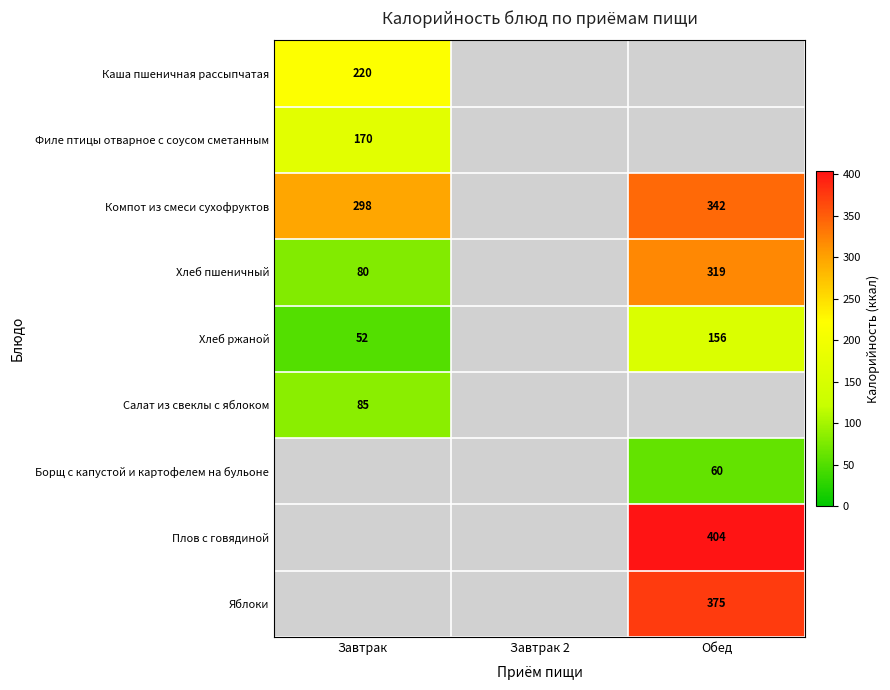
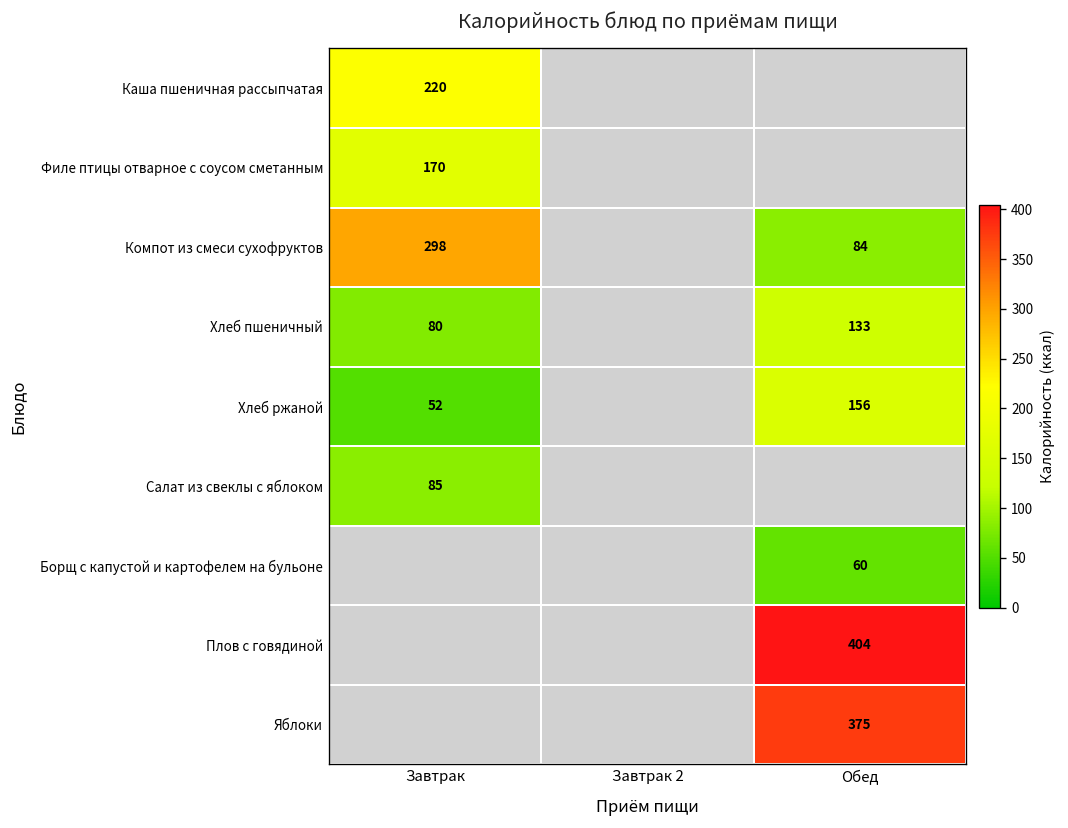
  {
    "Каша пшеничная рассыпчатая": {
      "Завтрак": 220
    },
    "Филе птицы отварное с соусом сметанным": {
      "Завтрак": 170
    },
    "Компот из смеси сухофруктов": {
      "Завтрак": 298,
-     "Обед": 342
+     "Обед": 84
    },
    "Хлеб пшеничный": {
      "Завтрак": 80,
-     "Обед": 319
+     "Обед": 133
    },
    "Хлеб ржаной": {
      "Завтрак": 52,
      "Обед": 156
    },
    "Салат из свеклы с яблоком": {
      "Завтрак": 85
    },
    "Борщ с капустой и картофелем на бульоне": {
      "Обед": 60
    },
    "Плов с говядиной": {
      "Обед": 404
    },
    "Яблоки": {
      "Обед": 375
    }
  }
